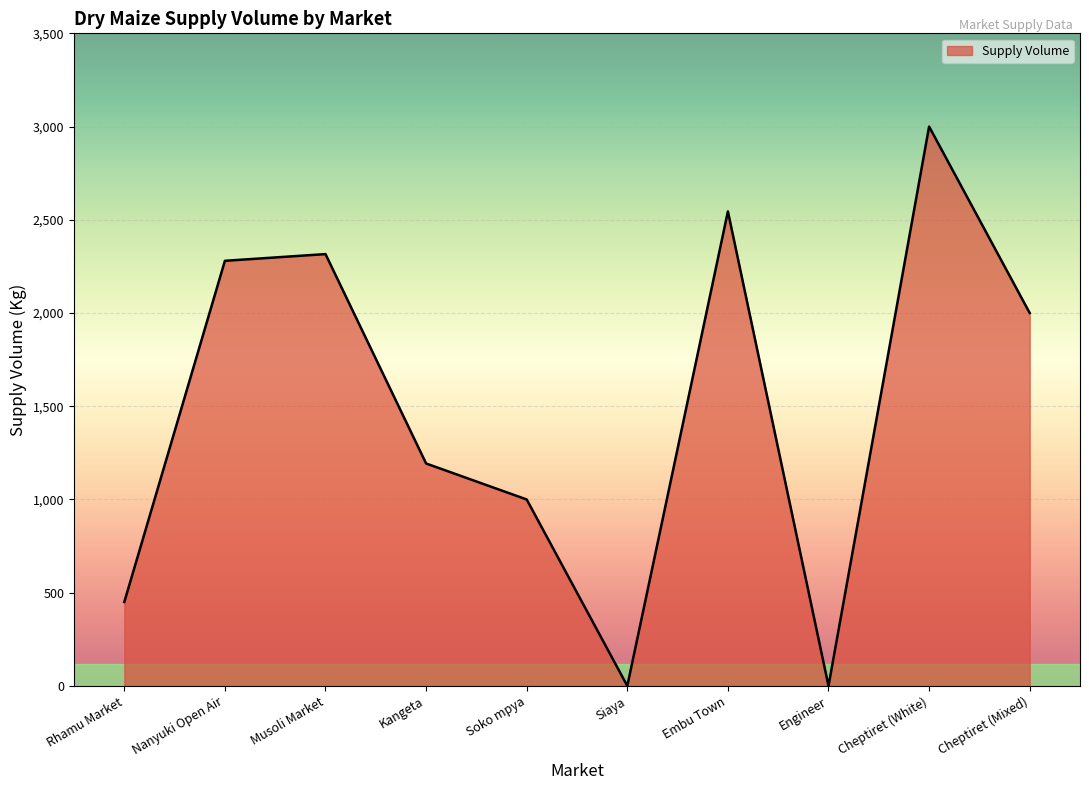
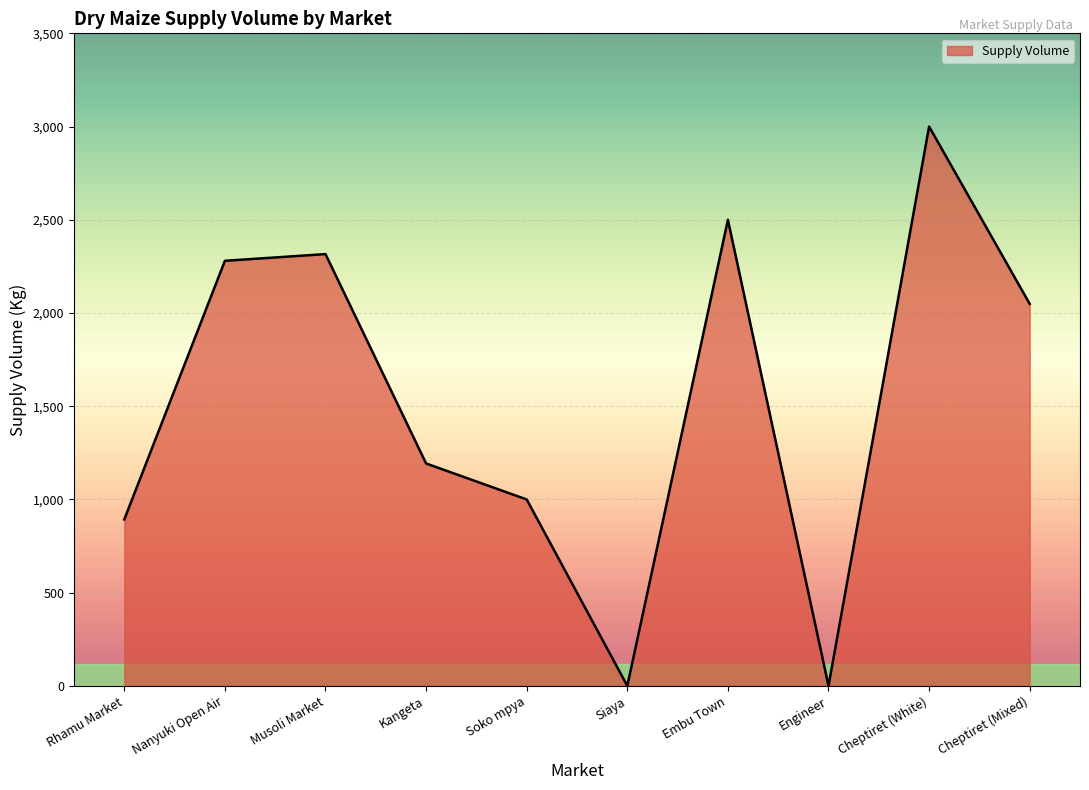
  {
-   "Rhamu Market": "450",
+   "Rhamu Market": "890",
    "Nanyuki Open Air": "2,280",
    "Musoli Market": "2,320",
    "Kangeta": "1,190",
    "Soko mpya": "1,000",
-   "Embu Town": "2,550",
+   "Embu Town": "2,500",
    "Cheptiret (White)": "3,000",
-   "Cheptiret (Mixed)": "2,000"
+   "Cheptiret (Mixed)": "2,050"
  }
